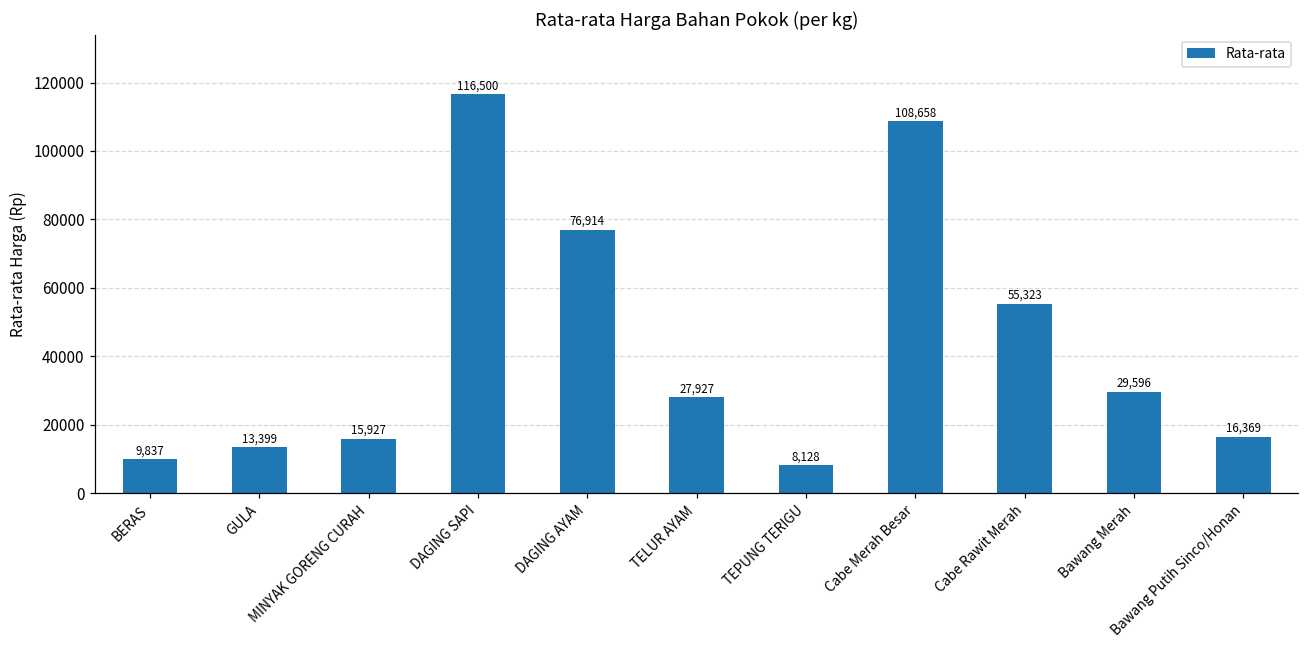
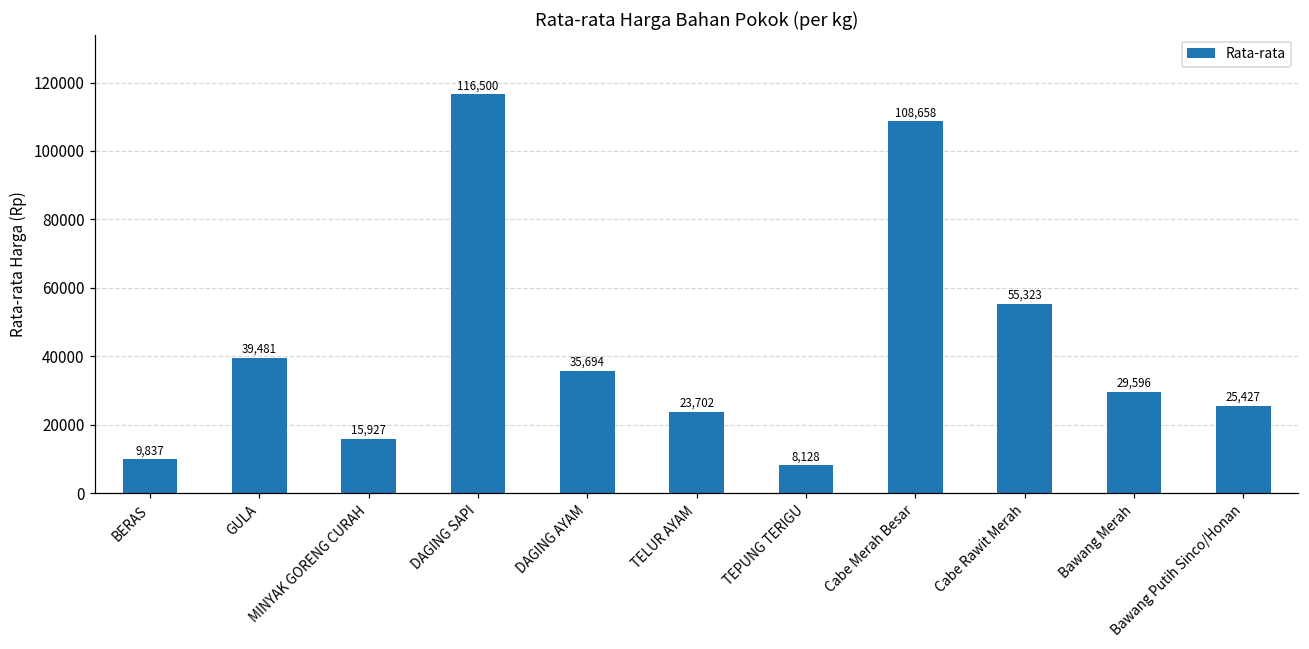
  {
    "BERAS": "9,837",
-   "GULA": "13,399",
+   "GULA": "39,481",
    "MINYAK GORENG CURAH": "15,927",
    "DAGING SAPI": "116,500",
-   "DAGING AYAM": "76,914",
-   "TELUR AYAM": "27,927",
+   "DAGING AYAM": "35,694",
+   "TELUR AYAM": "23,702",
    "TEPUNG TERIGU": "8,128",
    "Cabe Merah Besar": "108,658",
    "Cabe Rawit Merah": "55,323",
    "Bawang Merah": "29,596",
-   "Bawang Putih Sinco/Honan": "16,369"
+   "Bawang Putih Sinco/Honan": "25,427"
  }
